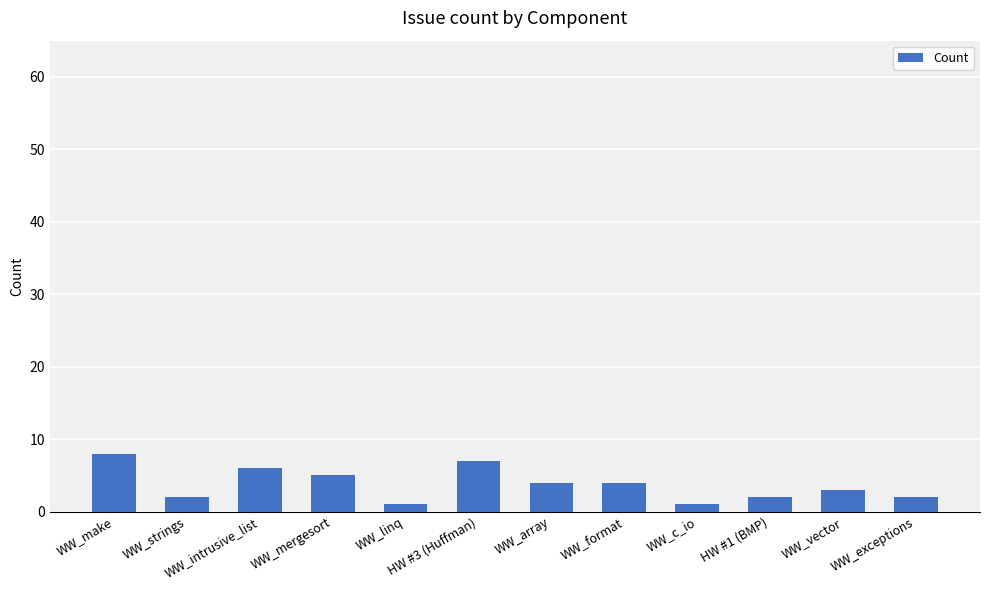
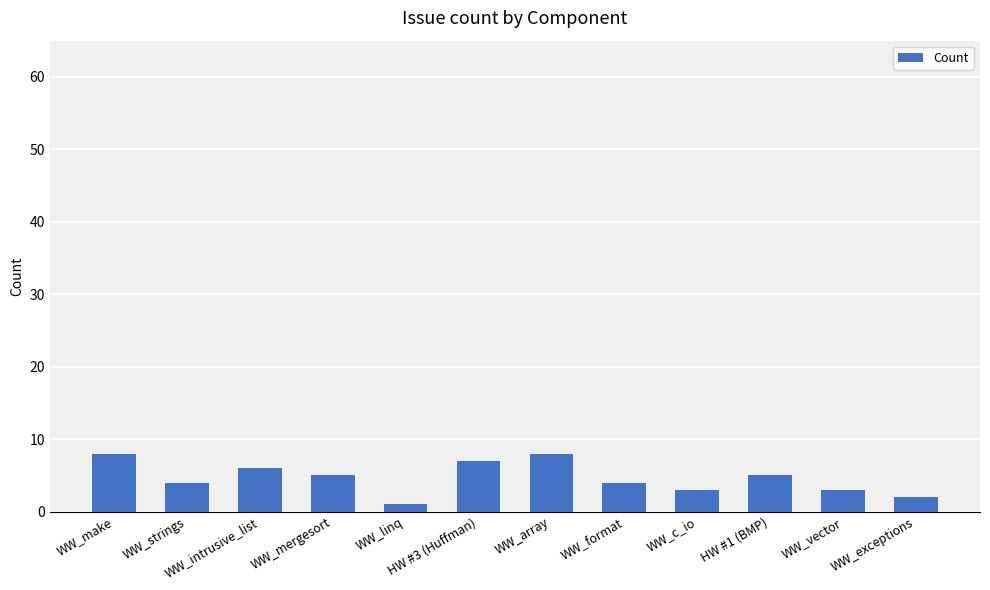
  {
    "WW_make": 8,
-   "WW_strings": 2,
+   "WW_strings": 4,
    "WW_intrusive_list": 6,
    "WW_mergesort": 5,
    "WW_linq": 1,
    "HW #3 (Huffman)": 7,
-   "WW_array": 4,
+   "WW_array": 8,
    "WW_format": 4,
-   "WW_c_io": 1,
-   "HW #1 (BMP)": 2,
+   "WW_c_io": 3,
+   "HW #1 (BMP)": 5,
    "WW_vector": 3,
    "WW_exceptions": 2
  }
